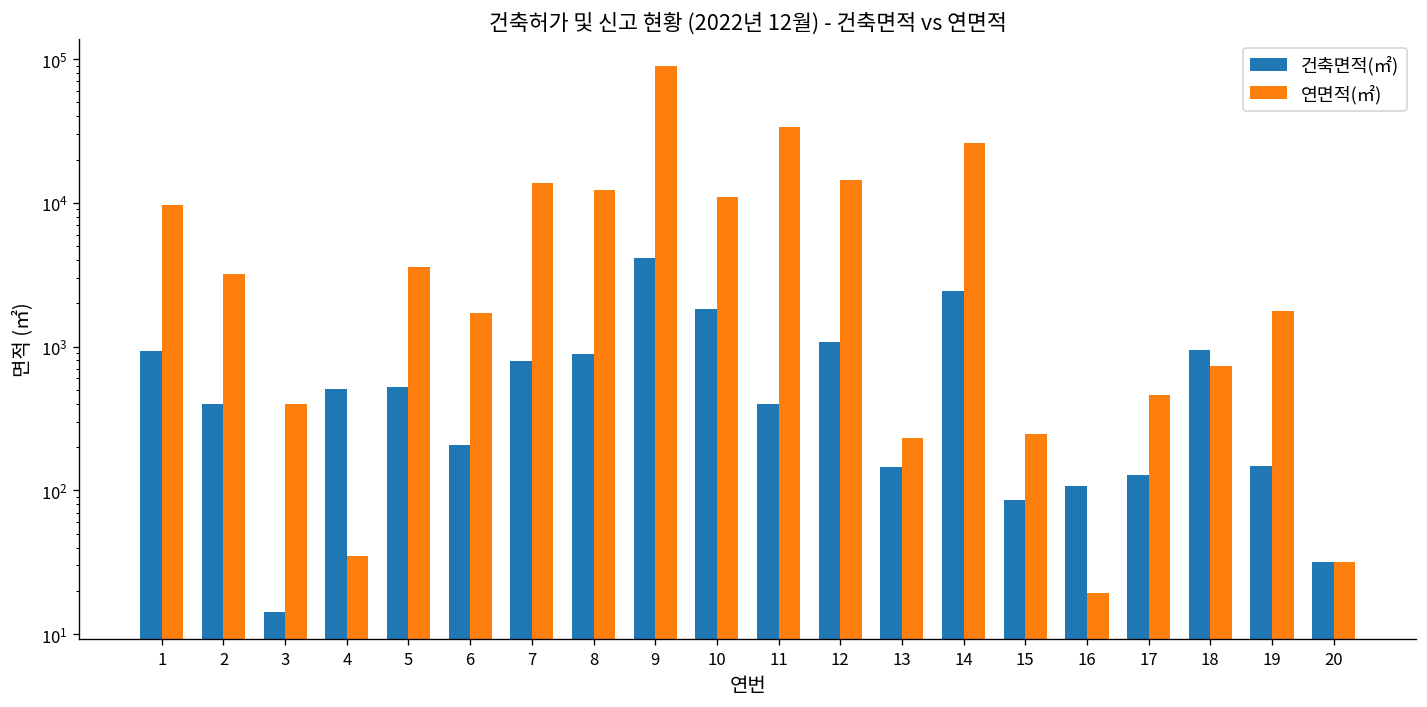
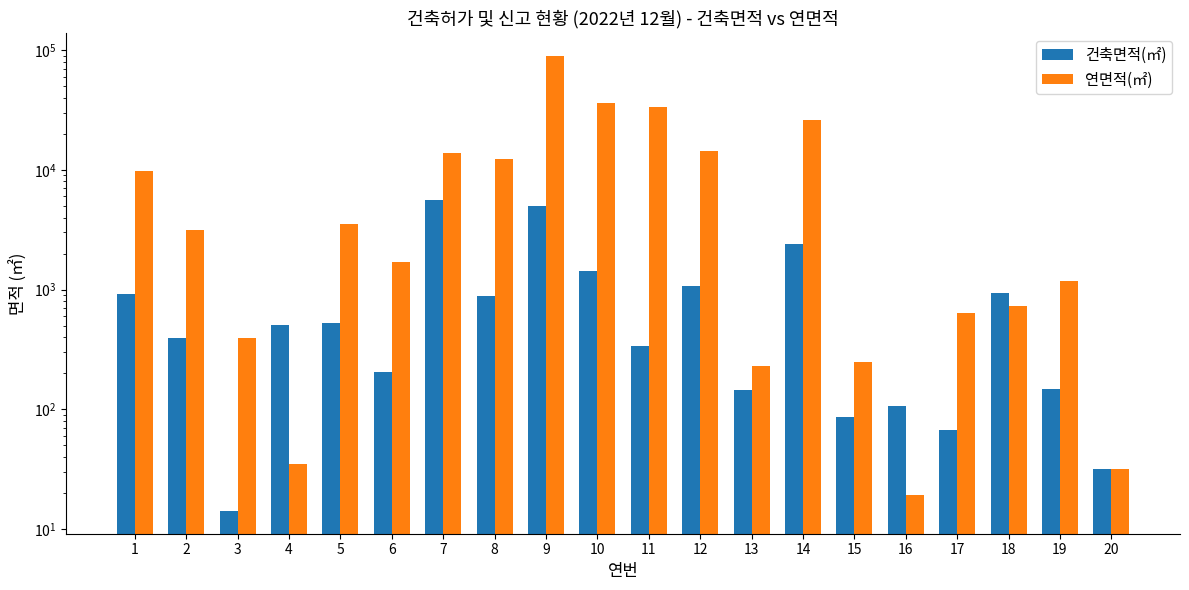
  {
    "건축면적(㎡)": {
      "1": 900,
      "2": 400,
      "3": 14,
      "4": 500,
      "5": 500,
      "6": 210,
-     "7": 800,
+     "7": 6000,
      "8": 900,
-     "9": 4200,
-     "10": 1800,
-     "11": 400,
+     "9": 5000,
+     "10": 1400,
+     "11": 340,
      "12": 1100,
      "13": 140,
      "14": 2400,
      "15": 90,
      "16": 110,
-     "17": 130,
+     "17": 70,
      "18": 900,
      "19": 150,
      "20": 32
    },
    "연면적(㎡)": {
      "1": 10000,
      "2": 3200,
      "3": 400,
      "4": 35,
      "5": 3500,
      "6": 1700,
      "7": 14000,
      "8": 12000,
      "9": 90000,
-     "10": 11000,
+     "10": 36000,
      "11": 33000,
      "12": 14000,
      "13": 230,
      "14": 26000,
      "15": 250,
      "16": 19,
-     "17": 460,
+     "17": 600,
      "18": 700,
-     "19": 1800,
+     "19": 1200,
      "20": 32
    }
  }
